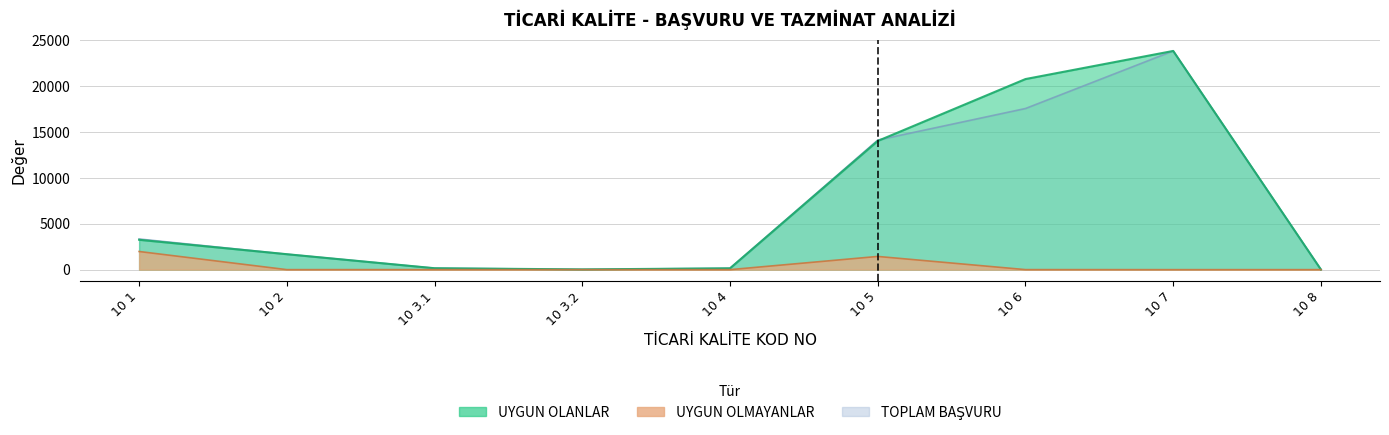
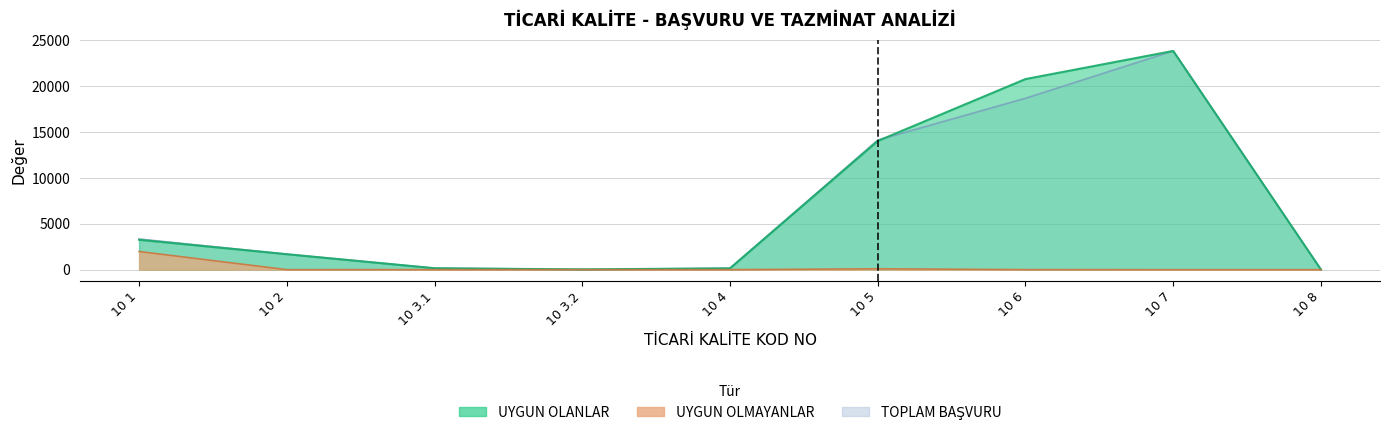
  {
    "TOPLAM BAŞVURU": {
-     "10 6": 18000
+     "10 6": 19000
    },
    "UYGUN OLANLAR": {
      "10 6": 21000
    },
    "UYGUN OLMAYANLAR": {
      "10 1": 2000,
      "10 2": 0,
-     "10 5": 1000,
+     "10 5": 0,
      "10 6": 0,
      "10 7": 0
    }
  }
